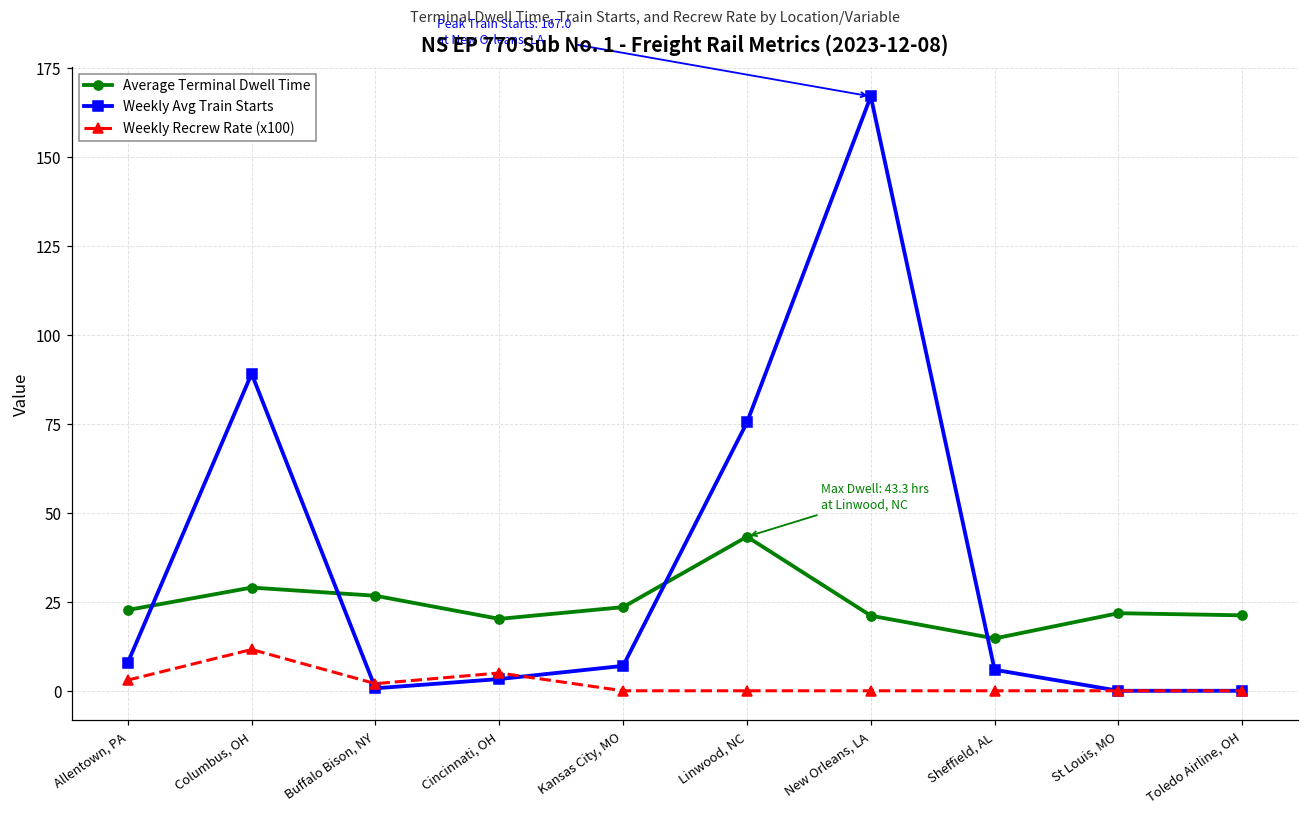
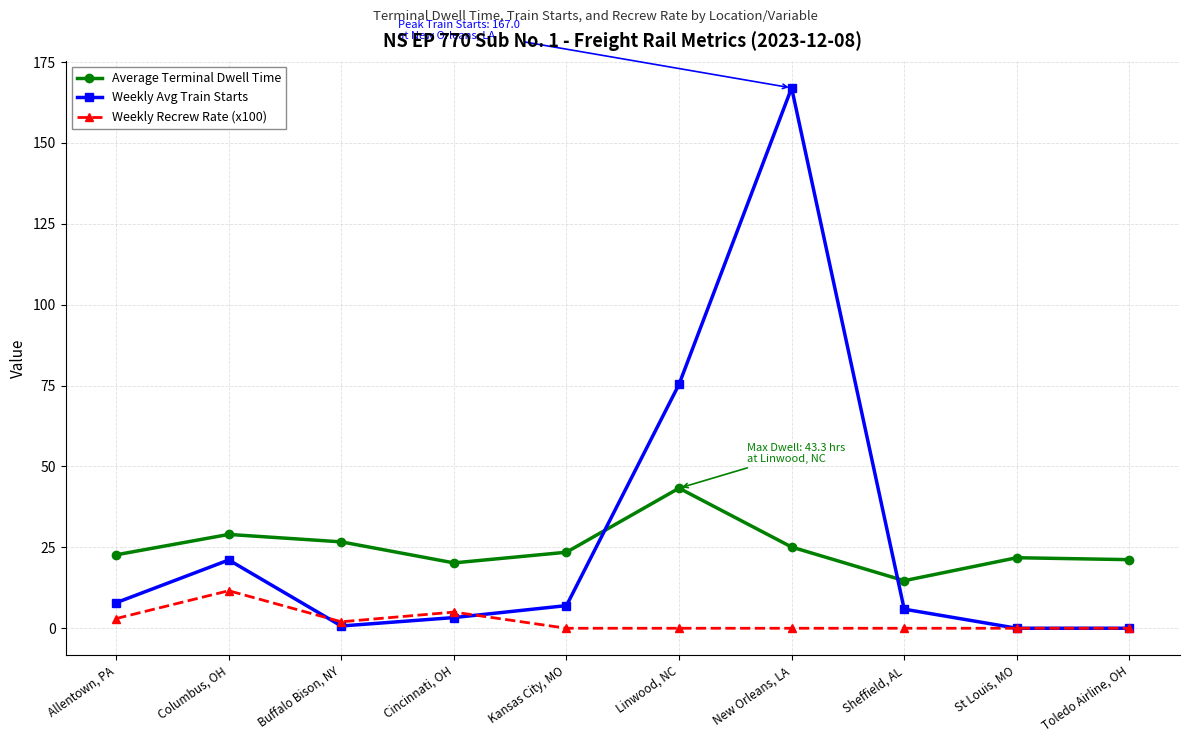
  {
    "Average Terminal Dwell Time": {
      "Allentown, PA": 23,
      "Columbus, OH": 29,
      "Buffalo Bison, NY": 27,
      "Cincinnati, OH": 20,
      "Kansas City, MO": 24,
-     "New Orleans, LA": 21,
+     "New Orleans, LA": 25,
      "Sheffield, AL": 15,
      "St Louis, MO": 22,
      "Toledo Airline, OH": 21
    },
    "Weekly Avg Train Starts": {
      "Allentown, PA": 8,
-     "Columbus, OH": 89,
+     "Columbus, OH": 21,
      "Buffalo Bison, NY": 1,
      "Cincinnati, OH": 3,
      "Kansas City, MO": 7,
      "Linwood, NC": 75,
      "Sheffield, AL": 6
    },
    "Weekly Recrew Rate (x100)": {
      "Allentown, PA": 3,
      "Columbus, OH": 12,
      "Buffalo Bison, NY": 2,
      "Cincinnati, OH": 5,
      "Kansas City, MO": 0,
      "Linwood, NC": 0,
      "New Orleans, LA": 0,
      "Sheffield, AL": 0
    }
  }
